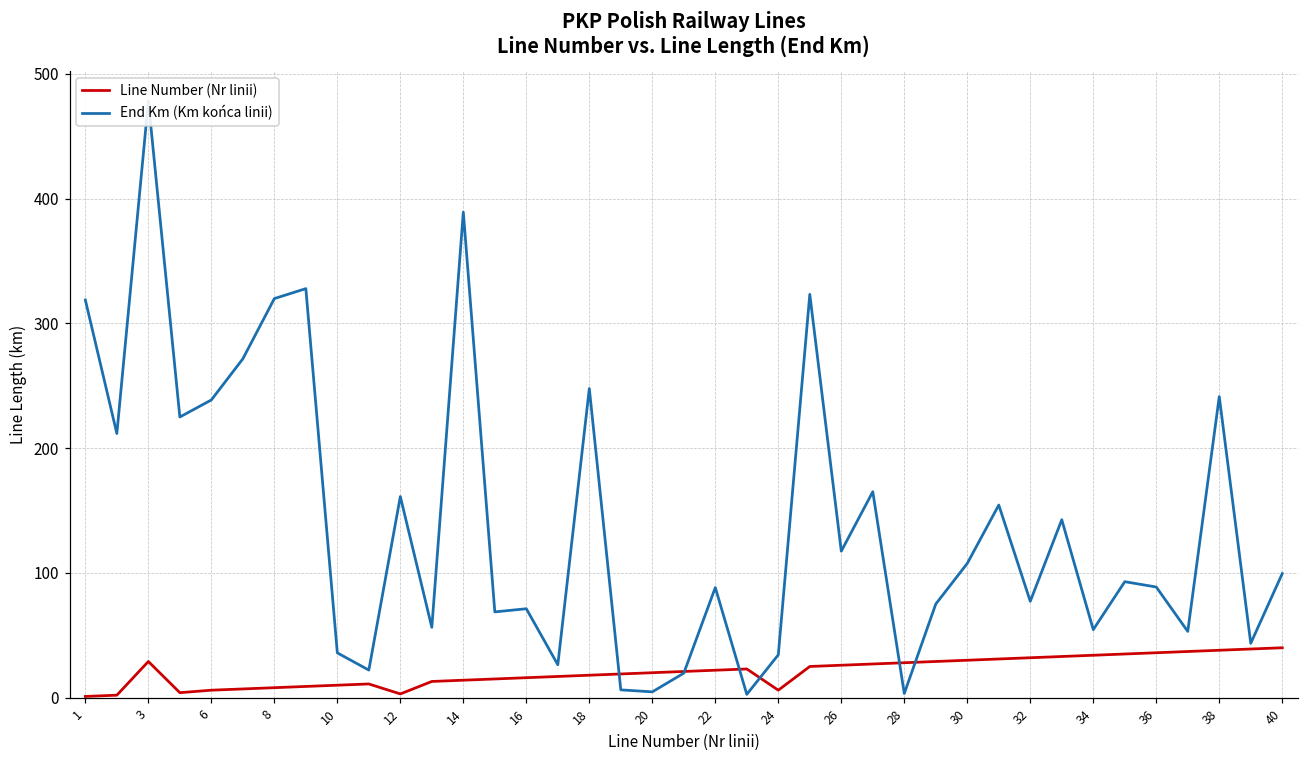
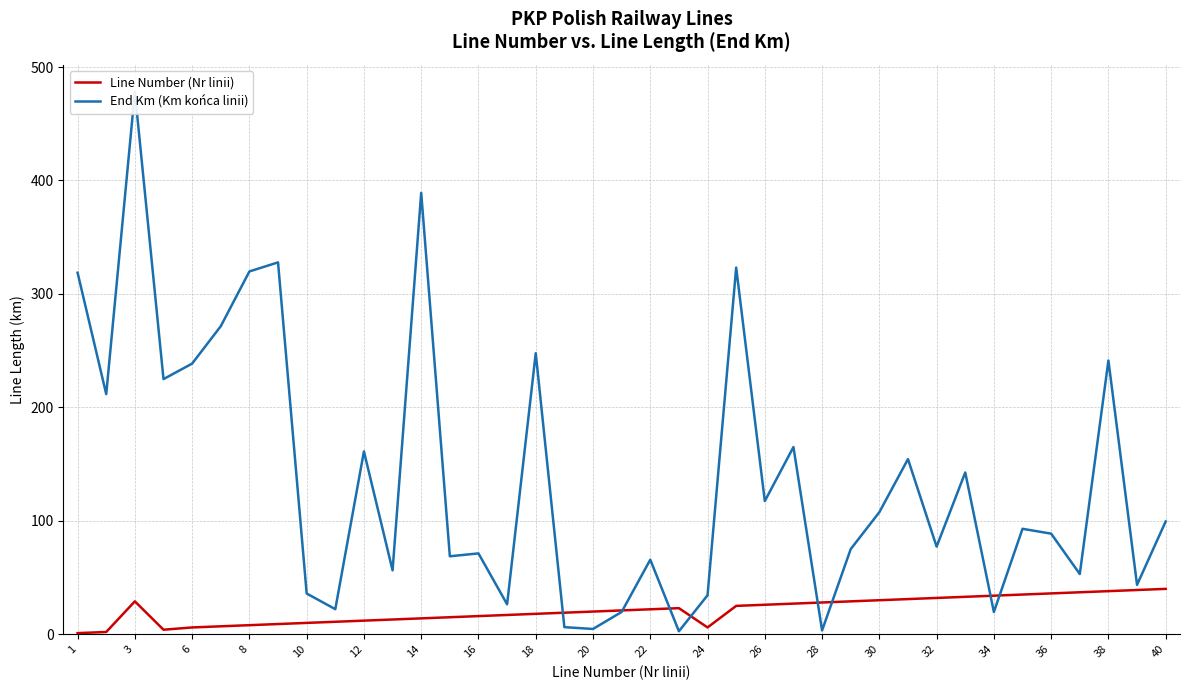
  {
    "Line Number (Nr linii)": {
      "1": 1,
      "3": 29,
      "6": 6,
      "8": 8,
      "10": 10,
-     "12": 3,
+     "12": 12,
      "14": 14,
      "16": 16,
      "18": 18,
      "20": 20,
      "22": 22,
      "24": 6,
      "26": 26,
      "28": 28,
      "30": 30,
      "32": 32,
      "34": 34,
      "36": 36,
      "38": 38,
      "40": 40
    },
    "End Km (Km końca linii)": {
      "1": 319,
      "6": 239,
      "8": 320,
      "10": 36,
      "12": 161,
      "14": 389,
      "16": 71,
      "18": 248,
      "20": 5,
-     "22": 88,
+     "22": 66,
      "24": 34,
      "26": 117,
      "28": 3,
      "30": 108,
      "32": 77,
-     "34": 55,
+     "34": 20,
      "36": 89,
      "38": 241,
      "40": 99
    }
  }
